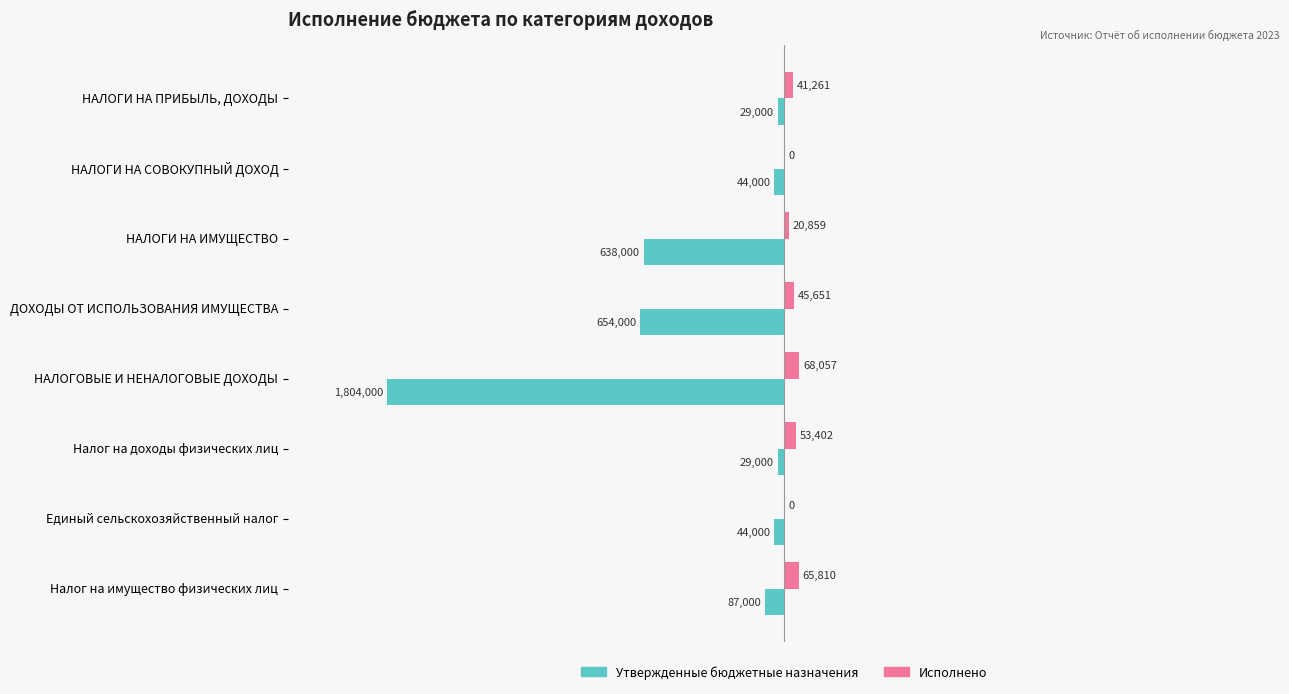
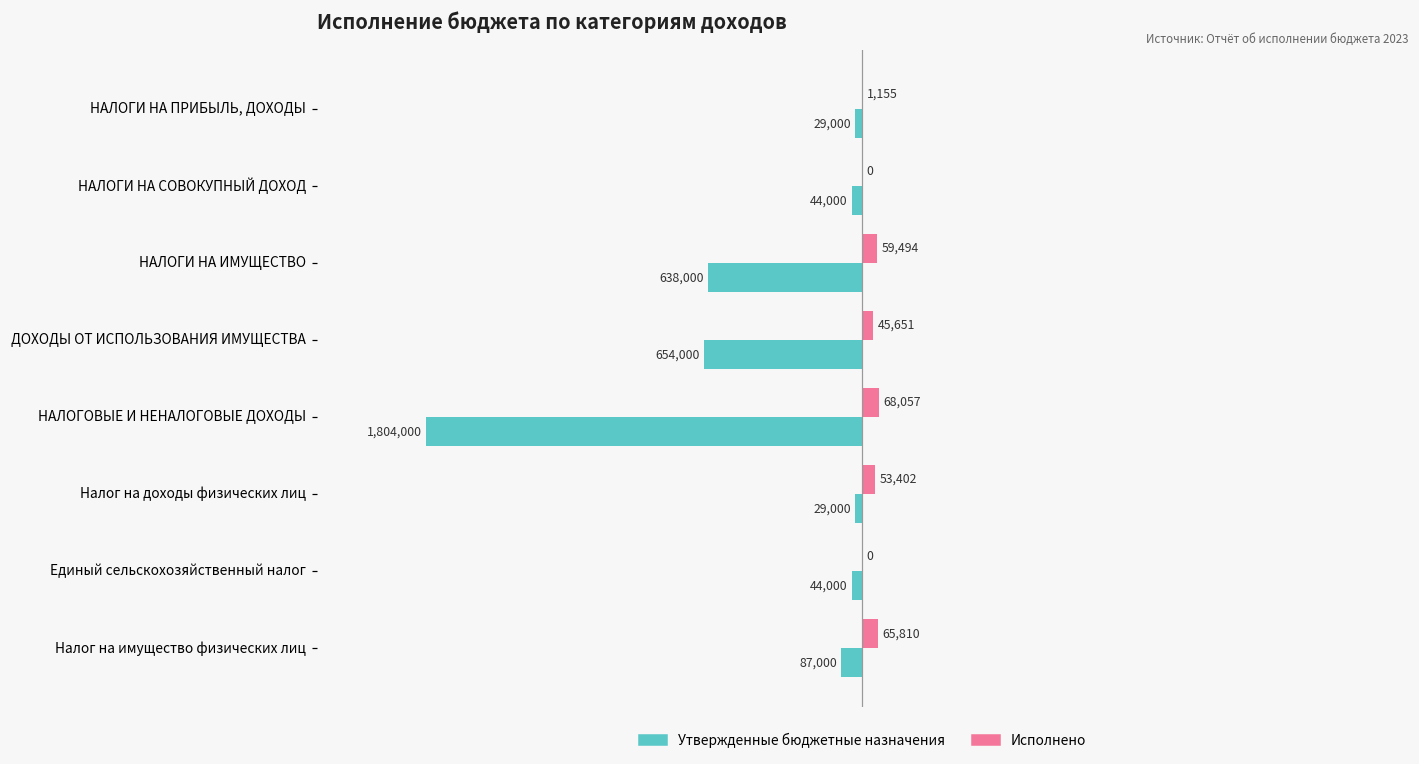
  {
    "Исполнено": {
-     "НАЛОГИ НА ПРИБЫЛЬ, ДОХОДЫ": "41,261",
+     "НАЛОГИ НА ПРИБЫЛЬ, ДОХОДЫ": "1,155",
      "НАЛОГИ НА СОВОКУПНЫЙ ДОХОД": "0",
-     "НАЛОГИ НА ИМУЩЕСТВО": "20,859",
+     "НАЛОГИ НА ИМУЩЕСТВО": "59,494",
      "ДОХОДЫ ОТ ИСПОЛЬЗОВАНИЯ ИМУЩЕСТВА": "45,651",
      "НАЛОГОВЫЕ И НЕНАЛОГОВЫЕ ДОХОДЫ": "68,057",
      "Налог на доходы физических лиц": "53,402",
      "Единый сельскохозяйственный налог": "0",
      "Налог на имущество физических лиц": "65,810"
    }
  }
